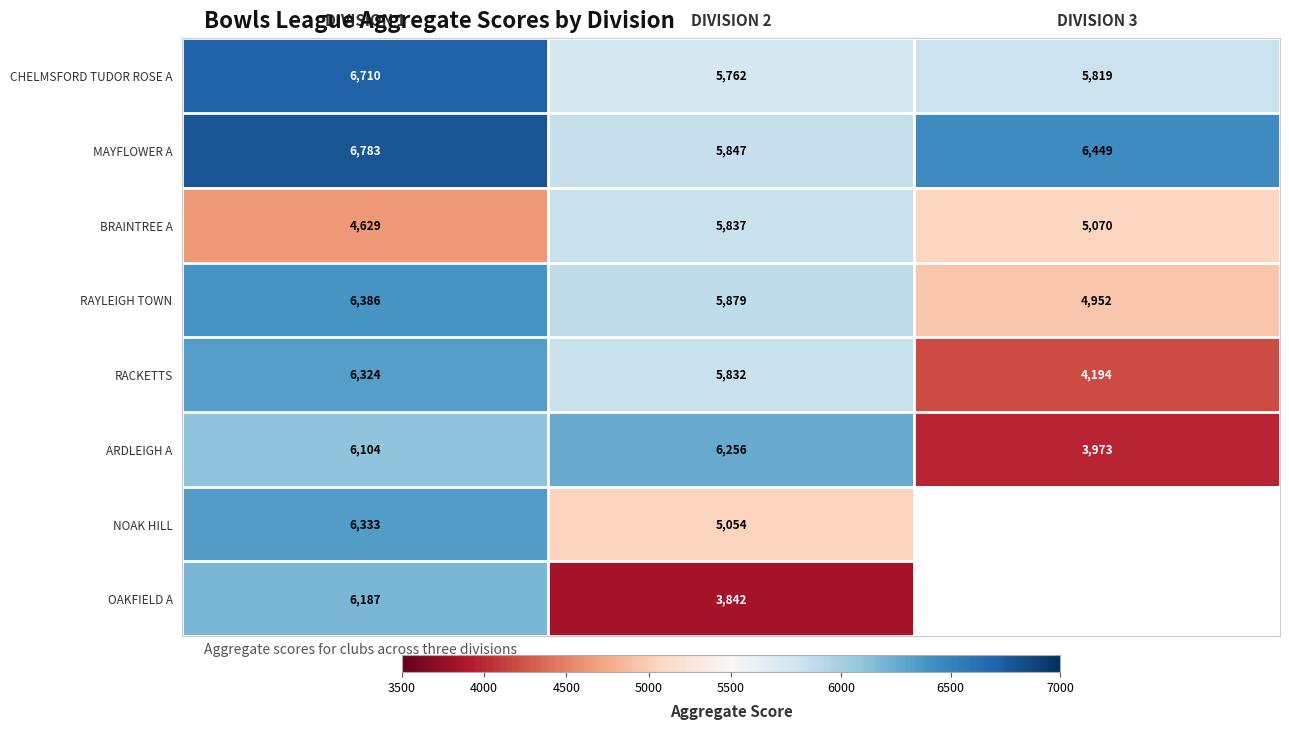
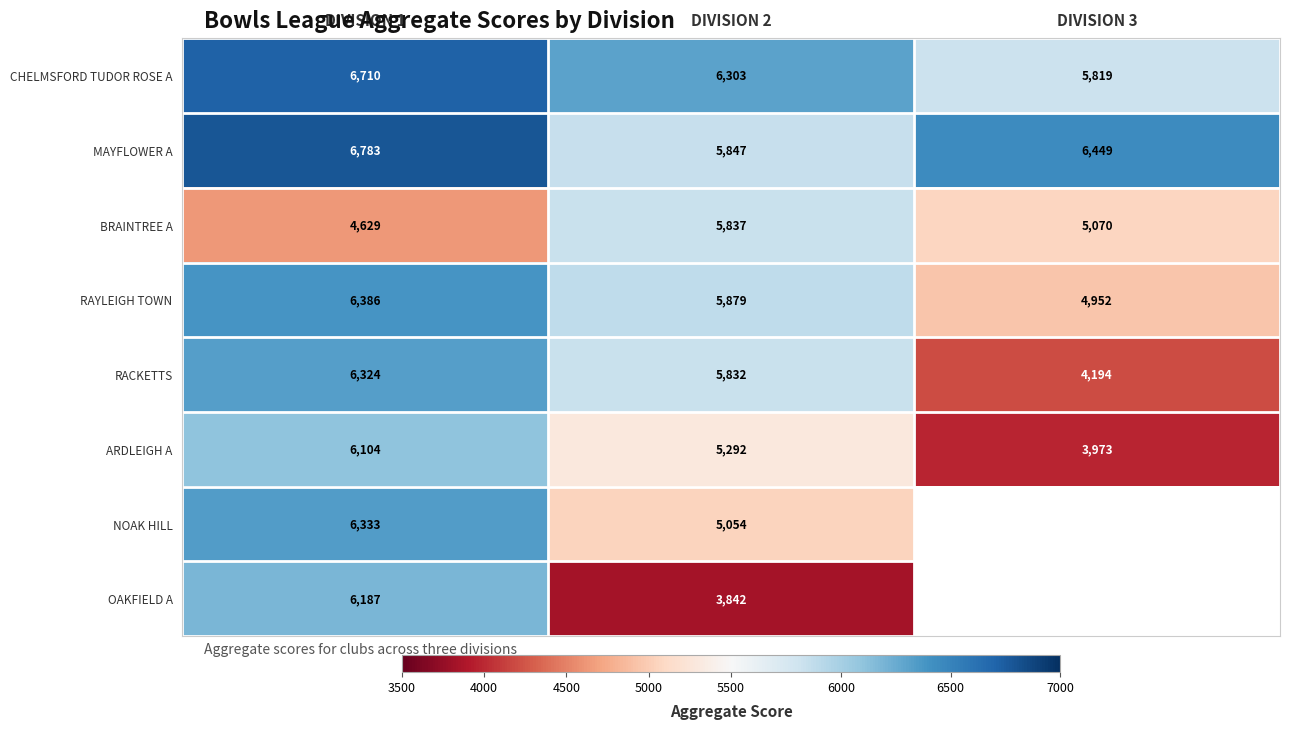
  {
    "CHELMSFORD TUDOR ROSE A": {
      "DIVISION 1": "6,710",
-     "DIVISION 2": "5,762",
+     "DIVISION 2": "6,303",
      "DIVISION 3": "5,819"
    },
    "MAYFLOWER A": {
      "DIVISION 1": "6,783",
      "DIVISION 2": "5,847",
      "DIVISION 3": "6,449"
    },
    "BRAINTREE A": {
      "DIVISION 1": "4,629",
      "DIVISION 2": "5,837",
      "DIVISION 3": "5,070"
    },
    "RAYLEIGH TOWN": {
      "DIVISION 1": "6,386",
      "DIVISION 2": "5,879",
      "DIVISION 3": "4,952"
    },
    "RACKETTS": {
      "DIVISION 1": "6,324",
      "DIVISION 2": "5,832",
      "DIVISION 3": "4,194"
    },
    "ARDLEIGH A": {
      "DIVISION 1": "6,104",
-     "DIVISION 2": "6,256",
+     "DIVISION 2": "5,292",
      "DIVISION 3": "3,973"
    },
    "NOAK HILL": {
      "DIVISION 1": "6,333",
      "DIVISION 2": "5,054"
    },
    "OAKFIELD A": {
      "DIVISION 1": "6,187",
      "DIVISION 2": "3,842"
    }
  }
